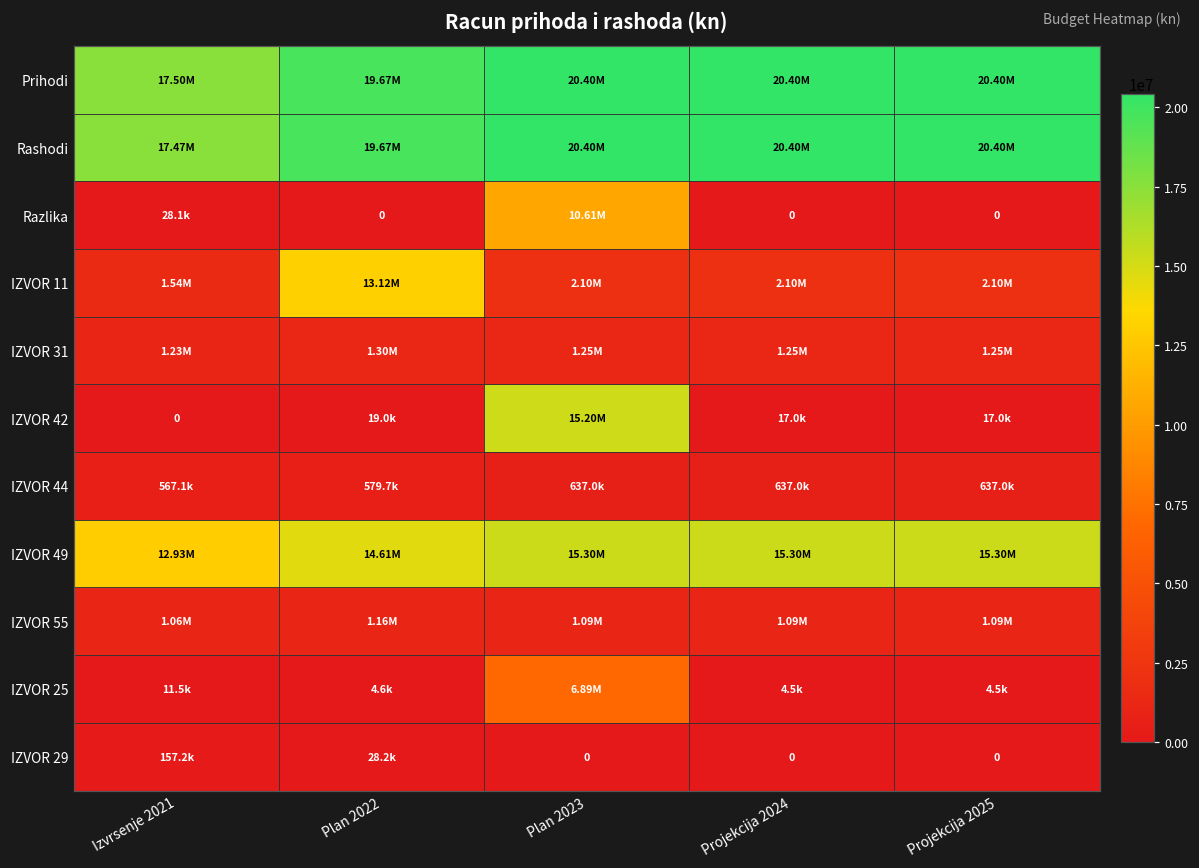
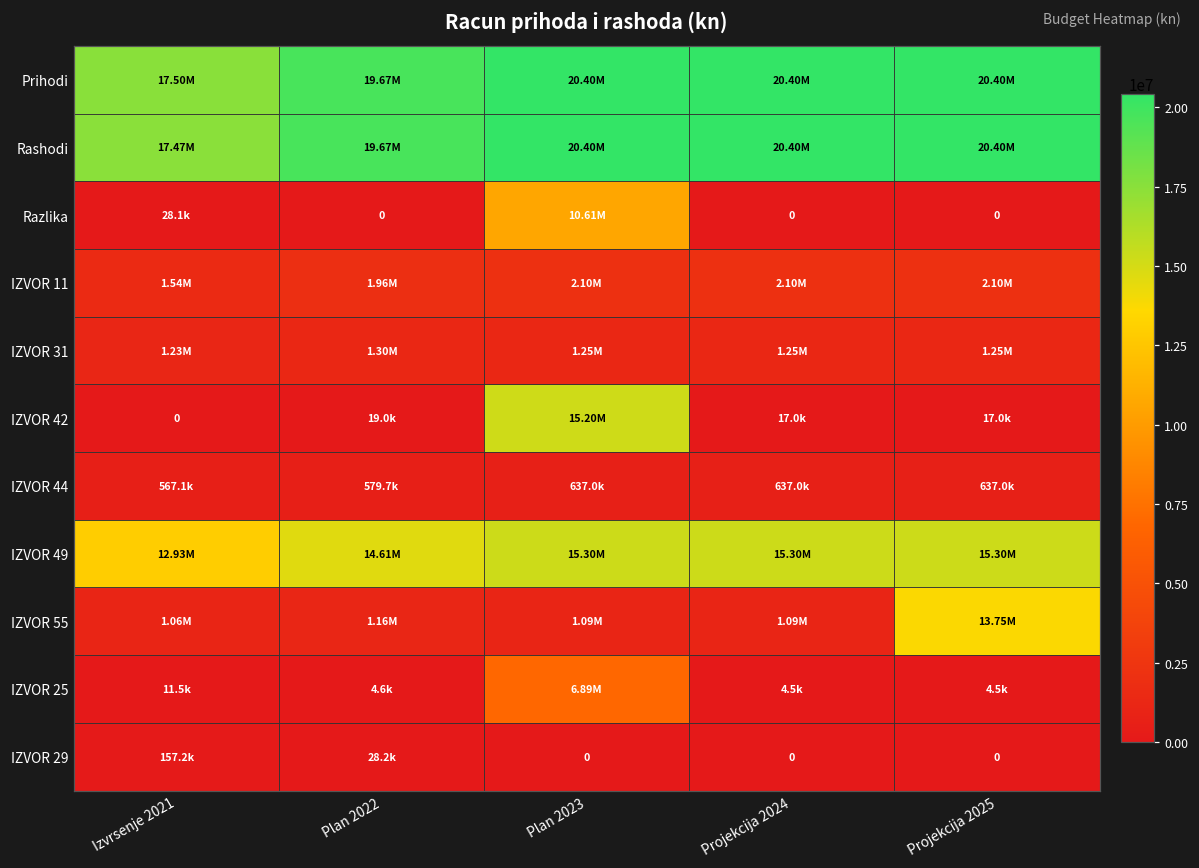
  {
    "Prihodi": {
      "Izvrsenje 2021": "17.50M",
      "Plan 2022": "19.67M",
      "Plan 2023": "20.40M",
      "Projekcija 2024": "20.40M",
      "Projekcija 2025": "20.40M"
    },
    "Rashodi": {
      "Izvrsenje 2021": "17.47M",
      "Plan 2022": "19.67M",
      "Plan 2023": "20.40M",
      "Projekcija 2024": "20.40M",
      "Projekcija 2025": "20.40M"
    },
    "Razlika": {
      "Izvrsenje 2021": "28.1k",
      "Plan 2022": "0",
      "Plan 2023": "10.61M",
      "Projekcija 2024": "0",
      "Projekcija 2025": "0"
    },
    "IZVOR 11": {
      "Izvrsenje 2021": "1.54M",
-     "Plan 2022": "13.12M",
+     "Plan 2022": "1.96M",
      "Plan 2023": "2.10M",
      "Projekcija 2024": "2.10M",
      "Projekcija 2025": "2.10M"
    },
    "IZVOR 31": {
      "Izvrsenje 2021": "1.23M",
      "Plan 2022": "1.30M",
      "Plan 2023": "1.25M",
      "Projekcija 2024": "1.25M",
      "Projekcija 2025": "1.25M"
    },
    "IZVOR 42": {
      "Izvrsenje 2021": "0",
      "Plan 2022": "19.0k",
      "Plan 2023": "15.20M",
      "Projekcija 2024": "17.0k",
      "Projekcija 2025": "17.0k"
    },
    "IZVOR 44": {
      "Izvrsenje 2021": "567.1k",
      "Plan 2022": "579.7k",
      "Plan 2023": "637.0k",
      "Projekcija 2024": "637.0k",
      "Projekcija 2025": "637.0k"
    },
    "IZVOR 49": {
      "Izvrsenje 2021": "12.93M",
      "Plan 2022": "14.61M",
      "Plan 2023": "15.30M",
      "Projekcija 2024": "15.30M",
      "Projekcija 2025": "15.30M"
    },
    "IZVOR 55": {
      "Izvrsenje 2021": "1.06M",
      "Plan 2022": "1.16M",
      "Plan 2023": "1.09M",
      "Projekcija 2024": "1.09M",
-     "Projekcija 2025": "1.09M"
+     "Projekcija 2025": "13.75M"
    },
    "IZVOR 25": {
      "Izvrsenje 2021": "11.5k",
      "Plan 2022": "4.6k",
      "Plan 2023": "6.89M",
      "Projekcija 2024": "4.5k",
      "Projekcija 2025": "4.5k"
    },
    "IZVOR 29": {
      "Izvrsenje 2021": "157.2k",
      "Plan 2022": "28.2k",
      "Plan 2023": "0",
      "Projekcija 2024": "0",
      "Projekcija 2025": "0"
    }
  }
